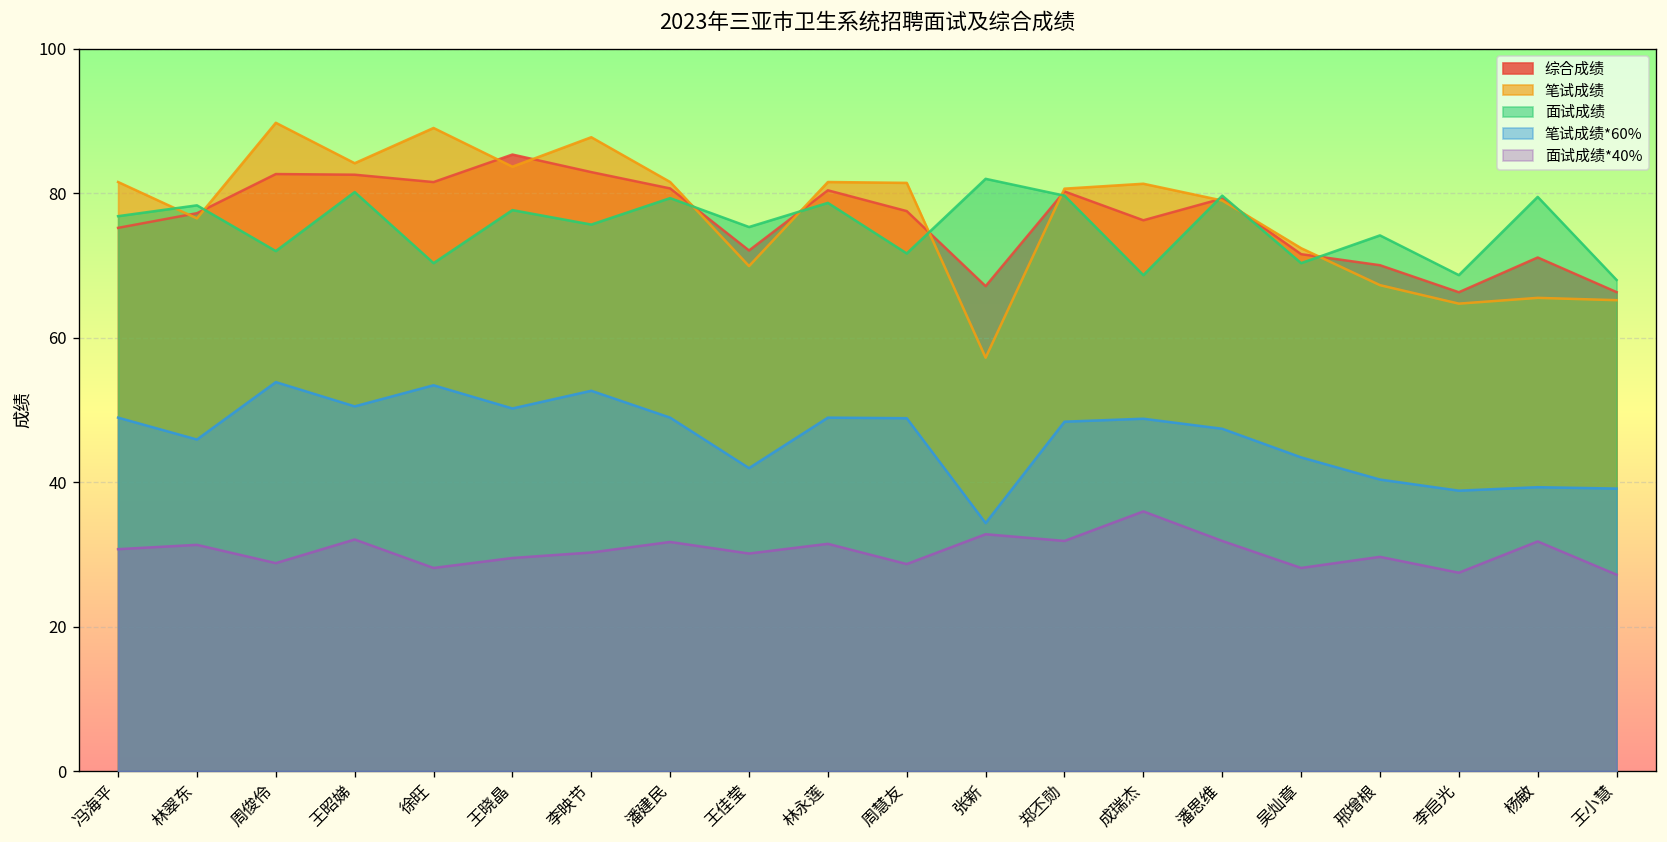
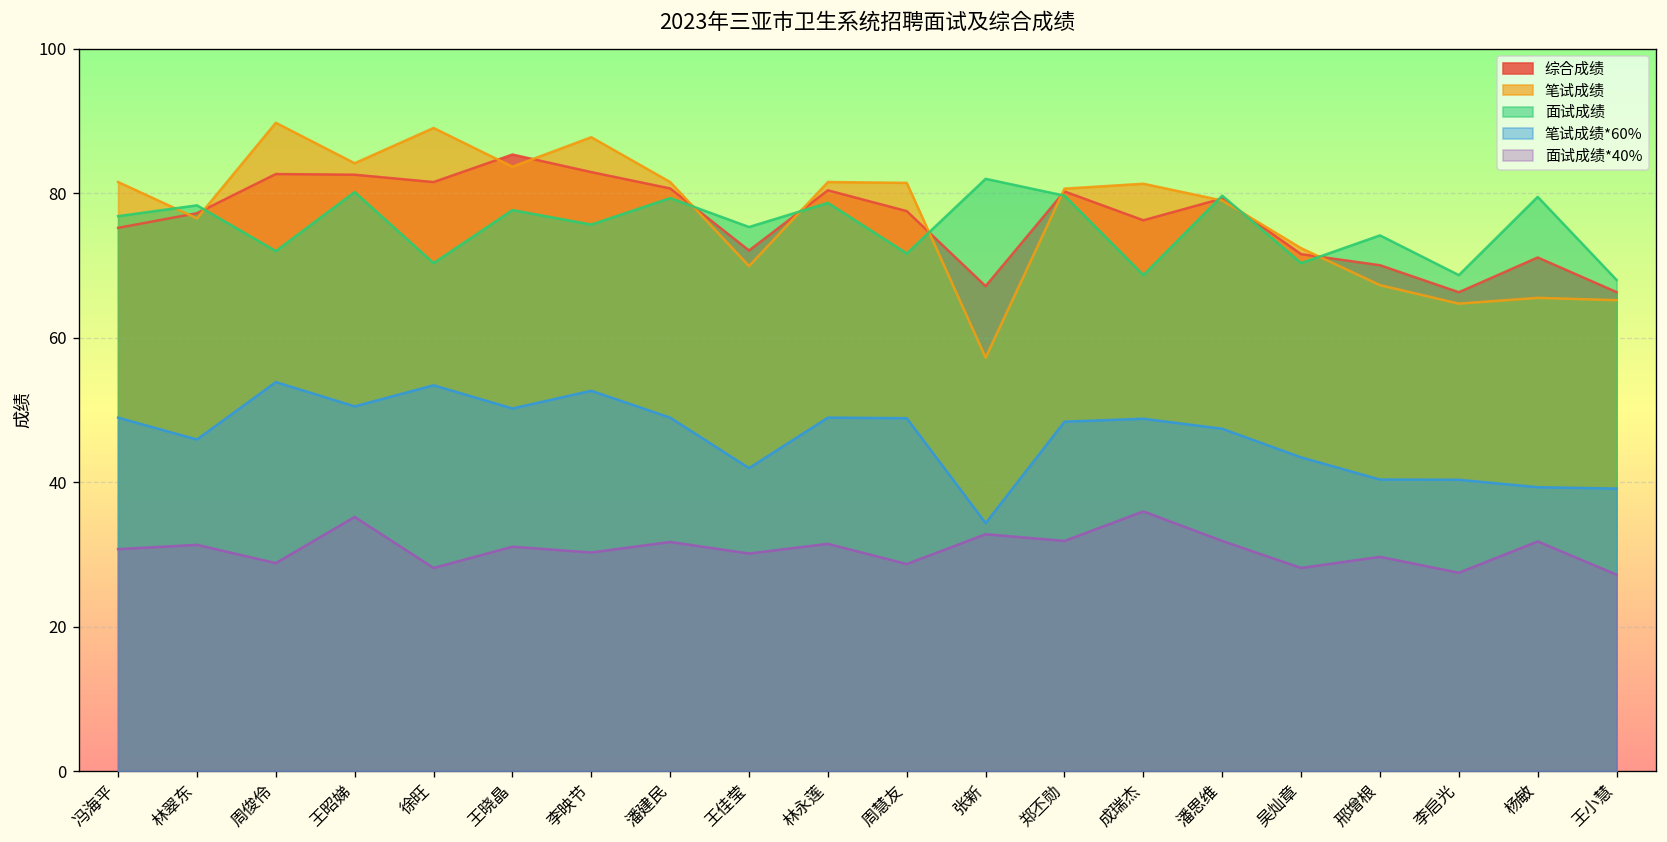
  {
    "综合成绩": {
      "冯海平": 75,
      "林翠东": 77,
      "周俊伶": 83,
      "王昭娣": 83,
      "徐旺": 82,
      "王晓晶": 85,
      "李映节": 83,
      "潘建民": 81,
      "王佳莹": 72,
      "林永莲": 80,
      "周慧友": 78,
      "张新": 67,
      "成瑞杰": 76,
      "吴灿章": 72,
      "邢增根": 70,
      "李启光": 66,
      "杨敏": 71,
      "王小慧": 66
    },
    "笔试成绩": {
      "冯海平": 82,
      "林翠东": 77,
      "周俊伶": 90,
      "王昭娣": 84,
      "徐旺": 89,
      "王晓晶": 84,
      "李映节": 88,
      "潘建民": 82,
      "王佳莹": 70,
      "林永莲": 82,
      "周慧友": 81,
      "张新": 57,
      "成瑞杰": 81,
      "吴灿章": 72,
      "邢增根": 67,
      "李启光": 65,
      "杨敏": 66,
      "王小慧": 65
    },
    "面试成绩": {
      "冯海平": 77,
      "林翠东": 78,
      "周俊伶": 72,
      "王昭娣": 80,
      "徐旺": 70,
      "王晓晶": 78,
      "李映节": 76,
      "潘建民": 79,
      "王佳莹": 75,
      "林永莲": 79,
      "周慧友": 72,
      "张新": 82,
      "郑丕勋": 80,
      "成瑞杰": 69,
      "吴灿章": 70,
      "邢增根": 74,
      "李启光": 69,
      "杨敏": 80,
      "王小慧": 68
    },
    "笔试成绩*60%": {
      "冯海平": 49,
      "林翠东": 46,
      "周俊伶": 54,
      "王昭娣": 51,
      "徐旺": 53,
      "王晓晶": 50,
      "李映节": 53,
      "潘建民": 49,
      "王佳莹": 42,
      "林永莲": 49,
      "周慧友": 49,
      "张新": 34,
      "郑丕勋": 48,
      "成瑞杰": 49,
      "潘思维": 47,
      "吴灿章": 43,
      "邢增根": 40,
-     "李启光": 39,
+     "李启光": 40,
      "杨敏": 39,
      "王小慧": 39
    },
    "面试成绩*40%": {
      "冯海平": 31,
      "林翠东": 31,
      "周俊伶": 29,
-     "王昭娣": 32,
+     "王昭娣": 35,
      "徐旺": 28,
-     "王晓晶": 30,
+     "王晓晶": 31,
      "李映节": 30,
      "潘建民": 32,
      "王佳莹": 30,
      "林永莲": 31,
      "周慧友": 29,
      "张新": 33,
      "郑丕勋": 32,
      "成瑞杰": 36,
      "潘思维": 32,
      "吴灿章": 28,
      "邢增根": 30,
      "李启光": 27,
      "杨敏": 32,
      "王小慧": 27
    }
  }
